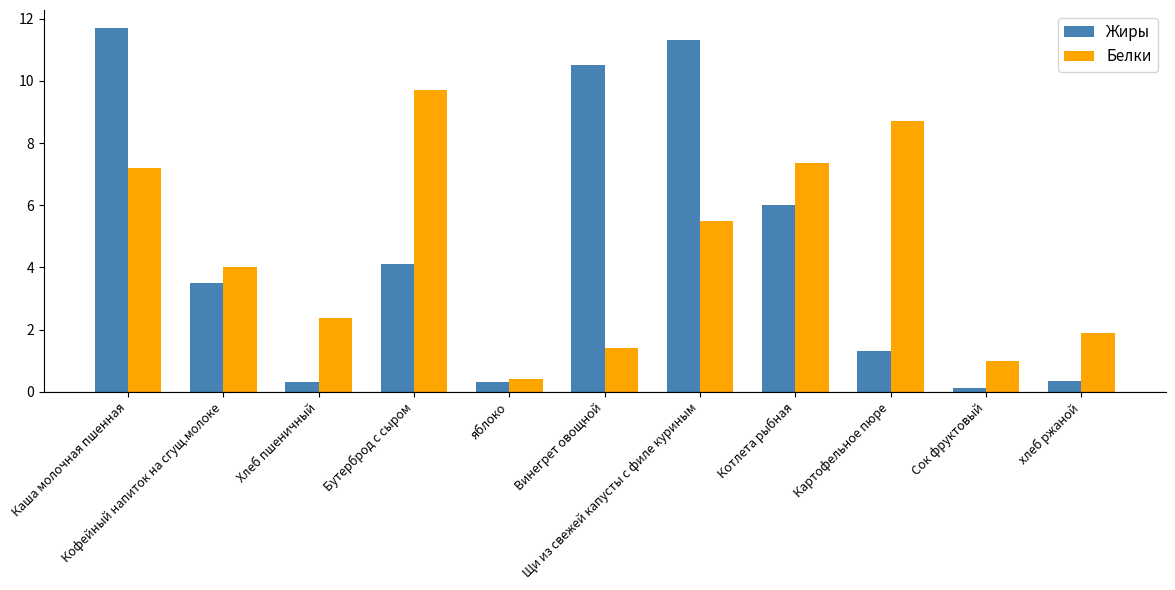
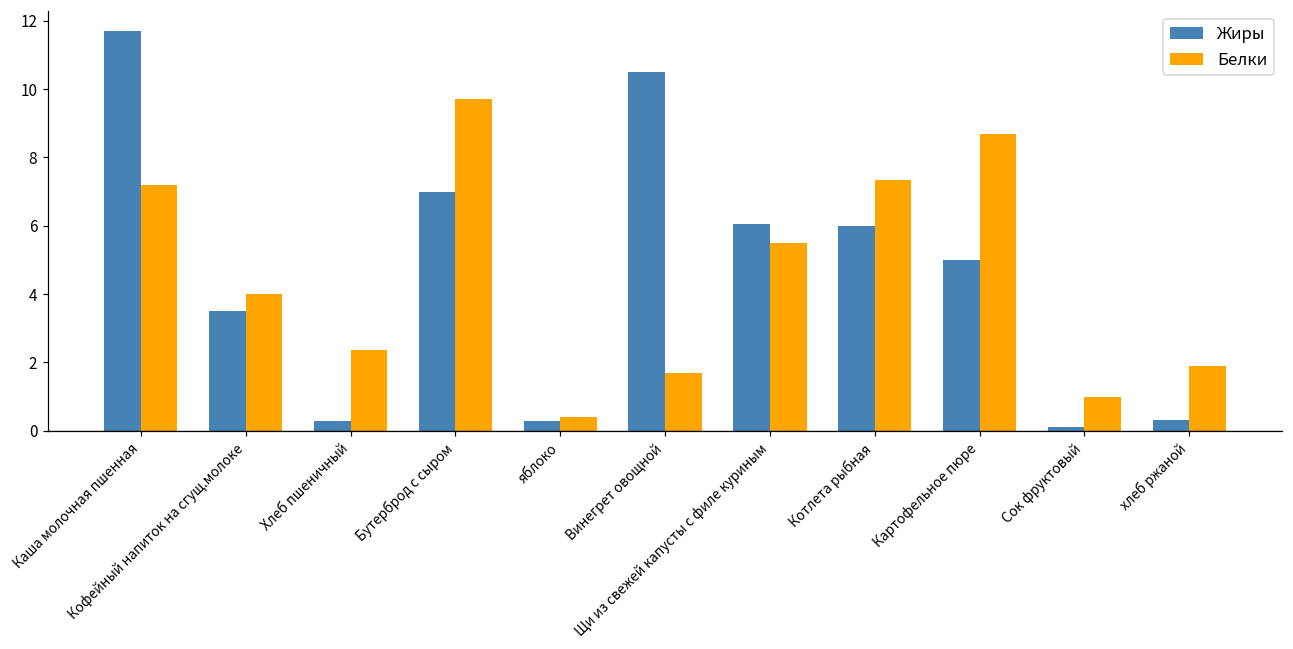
  {
    "Жиры": {
      "Каша молочная пшенная": 11.7,
      "Кофейный напиток на сгущ.молоке": 3.5,
      "Хлеб пшеничный": 0.3,
-     "Бутерброд с сыром": 4.1,
+     "Бутерброд с сыром": 7.0,
      "яблоко": 0.3,
      "Винегрет овощной": 10.5,
-     "Щи из свежей капусты с филе куриным": 11.3,
+     "Щи из свежей капусты с филе куриным": 6.1,
      "Котлета рыбная": 6.0,
-     "Картофельное пюре": 1.3,
+     "Картофельное пюре": 5.0,
      "Сок фруктовый": 0.1,
      "хлеб ржаной": 0.3
    },
    "Белки": {
      "Каша молочная пшенная": 7.2,
      "Кофейный напиток на сгущ.молоке": 4.0,
      "Хлеб пшеничный": 2.4,
      "Бутерброд с сыром": 9.7,
      "яблоко": 0.4,
-     "Винегрет овощной": 1.4,
+     "Винегрет овощной": 1.7,
      "Щи из свежей капусты с филе куриным": 5.5,
      "Котлета рыбная": 7.4,
      "Картофельное пюре": 8.7,
      "Сок фруктовый": 1.0,
      "хлеб ржаной": 1.9
    }
  }
